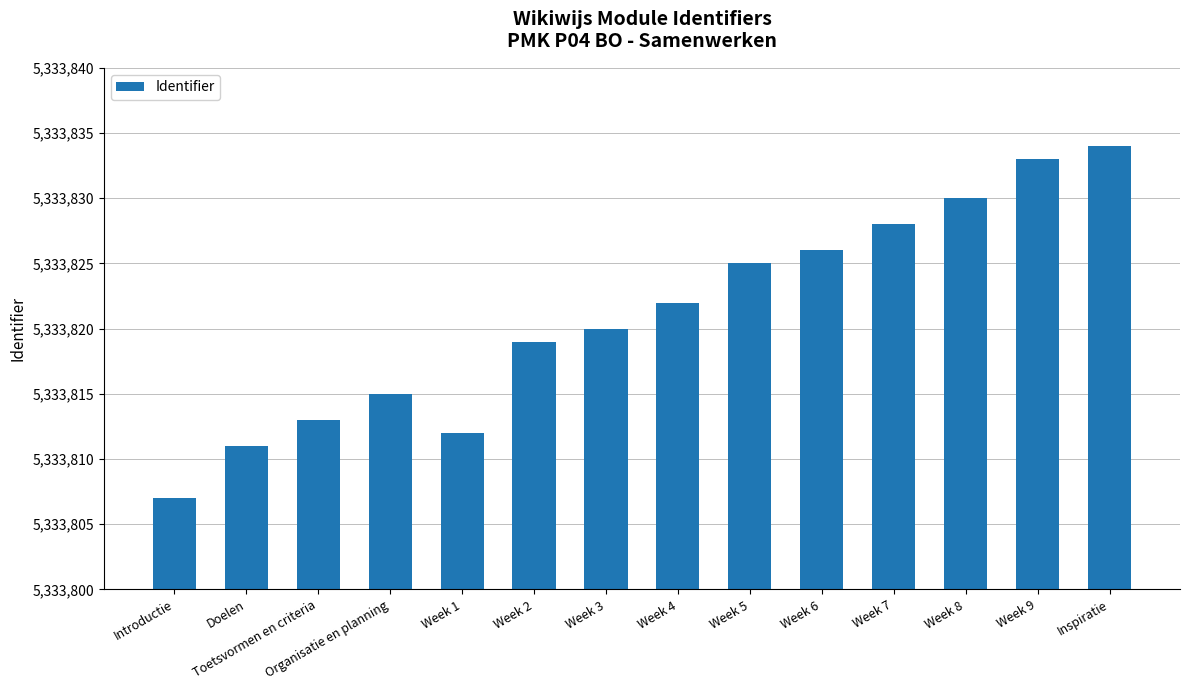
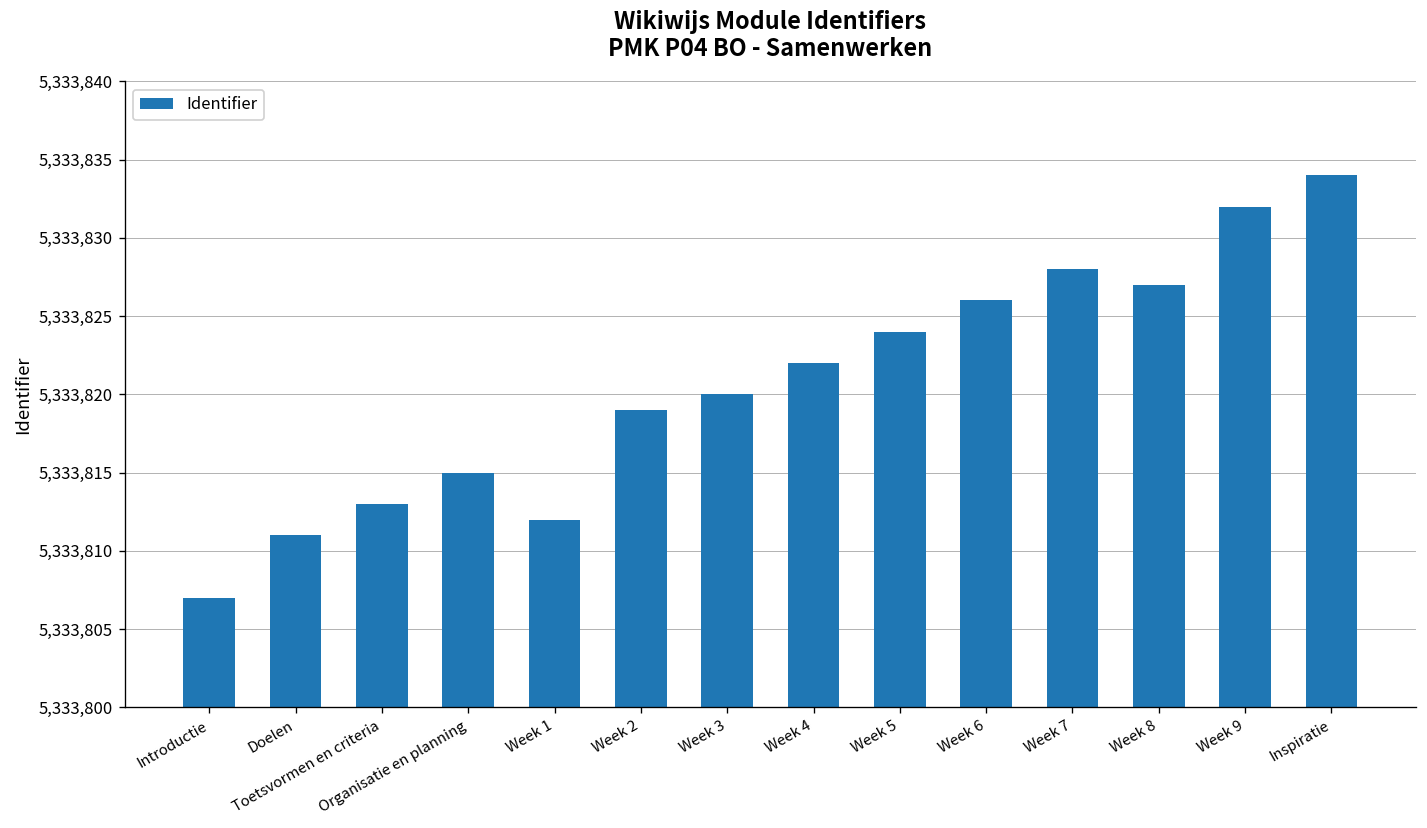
  {
    "Introductie": "5,333,807",
    "Doelen": "5,333,811",
    "Toetsvormen en criteria": "5,333,813",
    "Organisatie en planning": "5,333,815",
    "Week 1": "5,333,812",
    "Week 2": "5,333,819",
    "Week 3": "5,333,820",
    "Week 4": "5,333,822",
-   "Week 5": "5,333,825",
+   "Week 5": "5,333,824",
    "Week 6": "5,333,826",
    "Week 7": "5,333,828",
-   "Week 8": "5,333,830",
-   "Week 9": "5,333,833",
+   "Week 8": "5,333,827",
+   "Week 9": "5,333,832",
    "Inspiratie": "5,333,834"
  }
